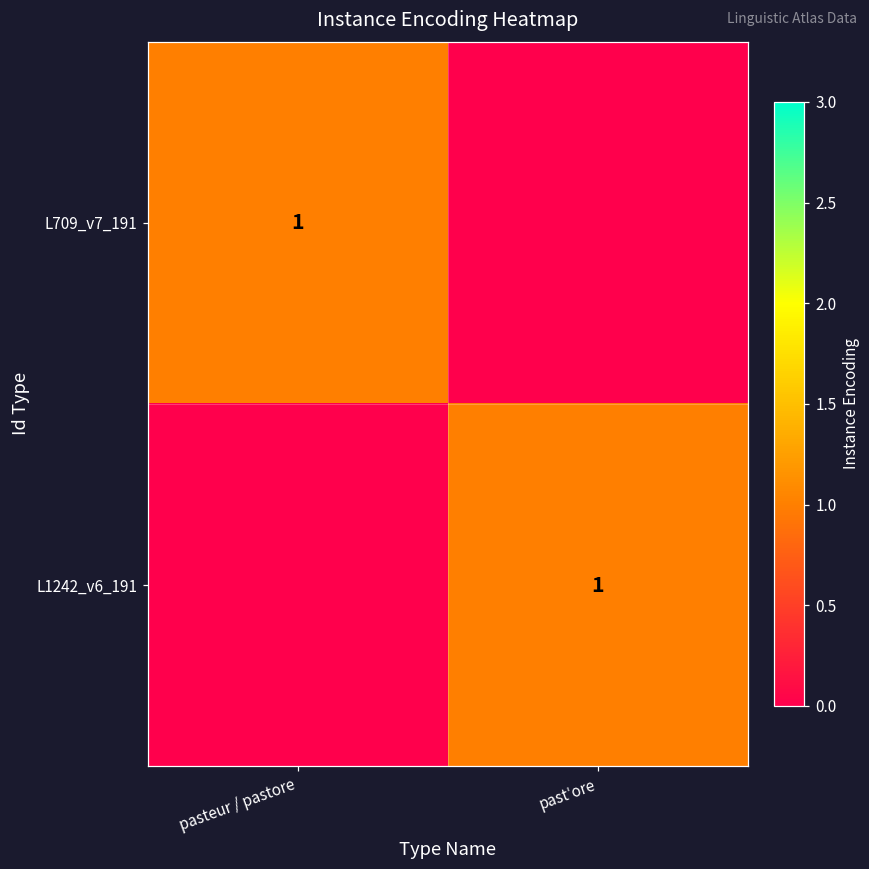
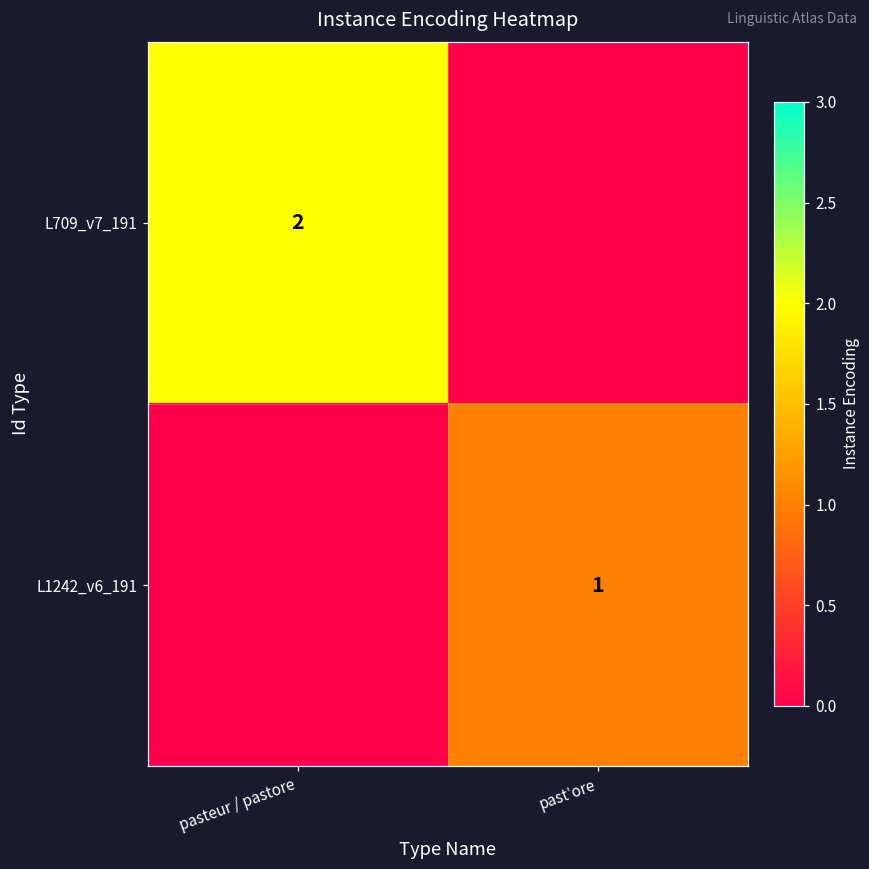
  {
    "L709_v7_191": {
-     "pasteur / pastore": 1
+     "pasteur / pastore": 2
    },
    "L1242_v6_191": {
      "pastˈore": 1
    }
  }
